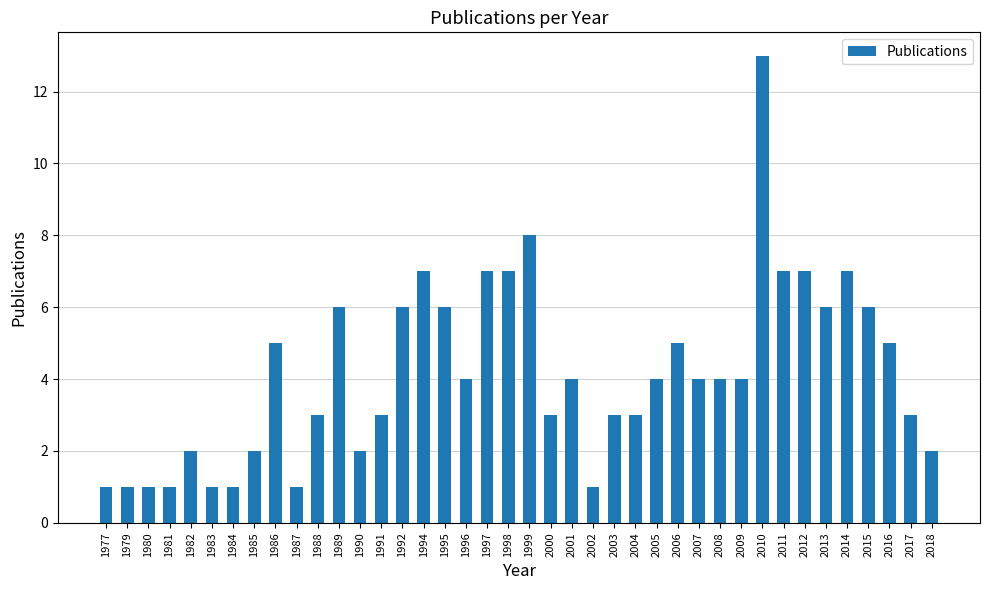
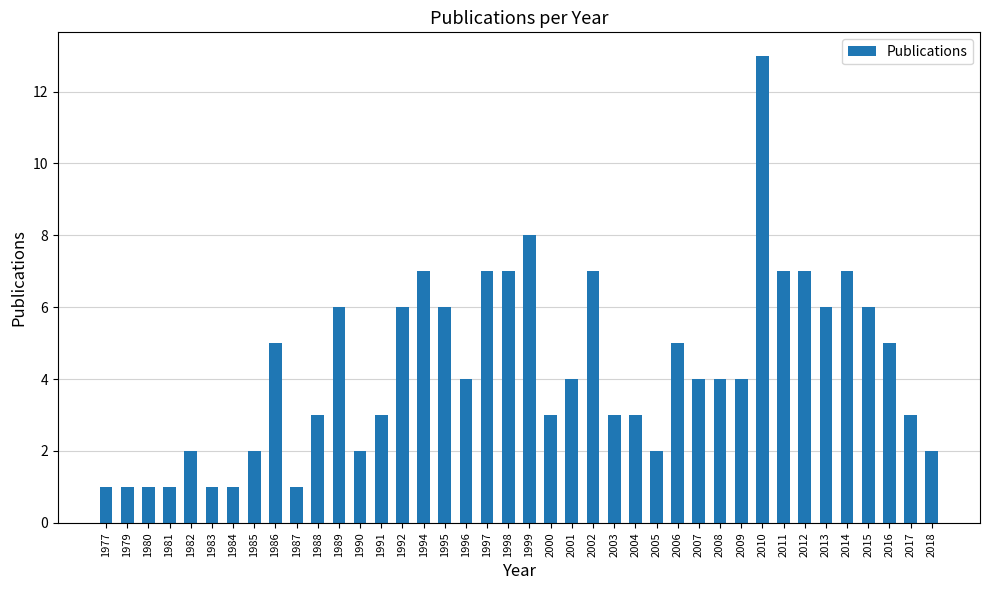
  {
    "1977": 1,
    "1979": 1,
    "1980": 1,
    "1981": 1,
    "1982": 2,
    "1983": 1,
    "1984": 1,
    "1985": 2,
    "1986": 5,
    "1987": 1,
    "1988": 3,
    "1989": 6,
    "1990": 2,
    "1991": 3,
    "1992": 6,
    "1994": 7,
    "1995": 6,
    "1996": 4,
    "1997": 7,
    "1998": 7,
    "1999": 8,
    "2000": 3,
    "2001": 4,
-   "2002": 1,
+   "2002": 7,
    "2003": 3,
    "2004": 3,
-   "2005": 4,
+   "2005": 2,
    "2006": 5,
    "2007": 4,
    "2008": 4,
    "2009": 4,
    "2010": 13,
    "2011": 7,
    "2012": 7,
    "2013": 6,
    "2014": 7,
    "2015": 6,
    "2016": 5,
    "2017": 3,
    "2018": 2
  }
